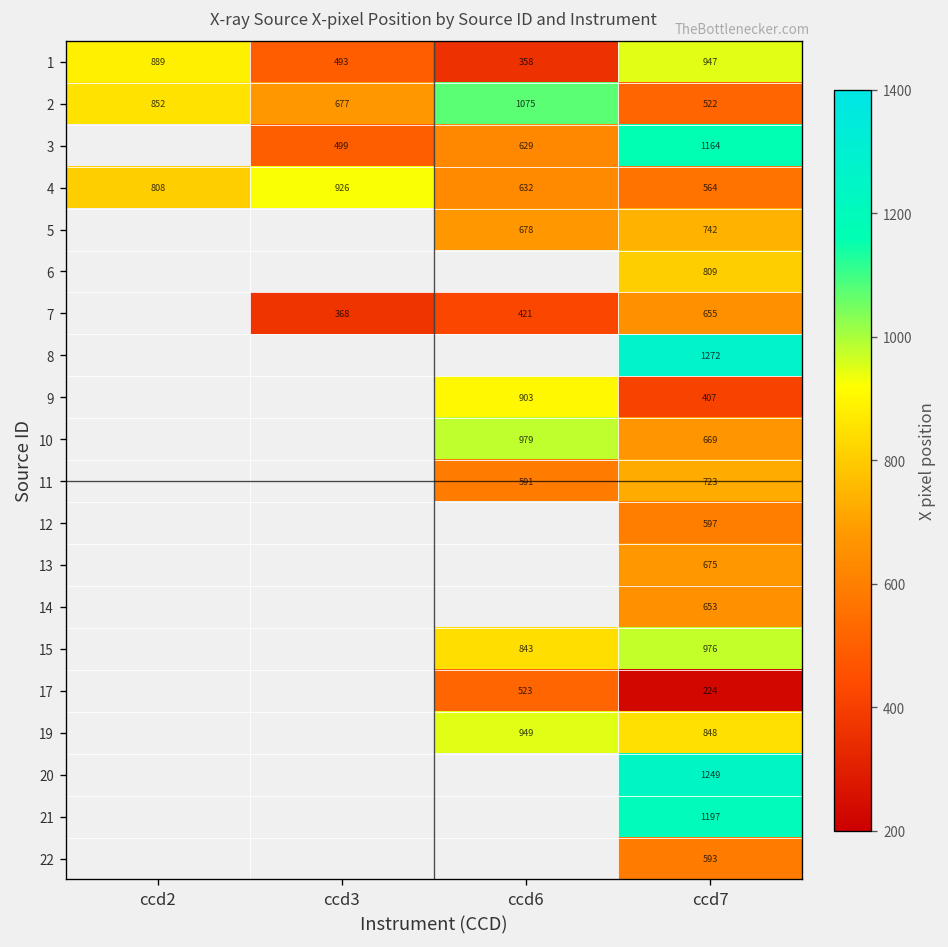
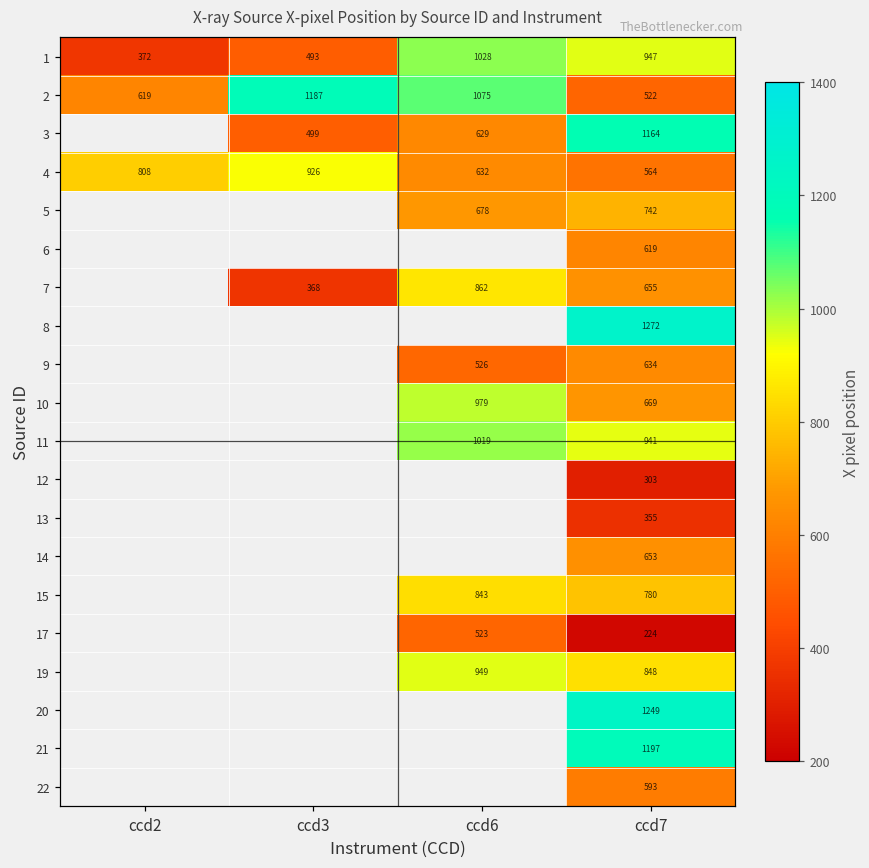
  {
    "1": {
-     "ccd2": 889,
+     "ccd2": 372,
      "ccd3": 493,
-     "ccd6": 358,
+     "ccd6": 1028,
      "ccd7": 947
    },
    "2": {
-     "ccd2": 852,
-     "ccd3": 677,
+     "ccd2": 619,
+     "ccd3": 1187,
      "ccd6": 1075,
      "ccd7": 522
    },
    "3": {
      "ccd3": 499,
      "ccd6": 629,
      "ccd7": 1164
    },
    "4": {
      "ccd2": 808,
      "ccd3": 926,
      "ccd6": 632,
      "ccd7": 564
    },
    "5": {
      "ccd6": 678,
      "ccd7": 742
    },
    "6": {
-     "ccd7": 809
+     "ccd7": 619
    },
    "7": {
      "ccd3": 368,
-     "ccd6": 421,
+     "ccd6": 862,
      "ccd7": 655
    },
    "8": {
      "ccd7": 1272
    },
    "9": {
-     "ccd6": 903,
-     "ccd7": 407
+     "ccd6": 526,
+     "ccd7": 634
    },
    "10": {
      "ccd6": 979,
      "ccd7": 669
    },
    "11": {
-     "ccd6": 591,
-     "ccd7": 723
+     "ccd6": 1019,
+     "ccd7": 941
    },
    "12": {
-     "ccd7": 597
+     "ccd7": 303
    },
    "13": {
-     "ccd7": 675
+     "ccd7": 355
    },
    "14": {
      "ccd7": 653
    },
    "15": {
      "ccd6": 843,
-     "ccd7": 976
+     "ccd7": 780
    },
    "17": {
      "ccd6": 523,
      "ccd7": 224
    },
    "19": {
      "ccd6": 949,
      "ccd7": 848
    },
    "20": {
      "ccd7": 1249
    },
    "21": {
      "ccd7": 1197
    },
    "22": {
      "ccd7": 593
    }
  }
